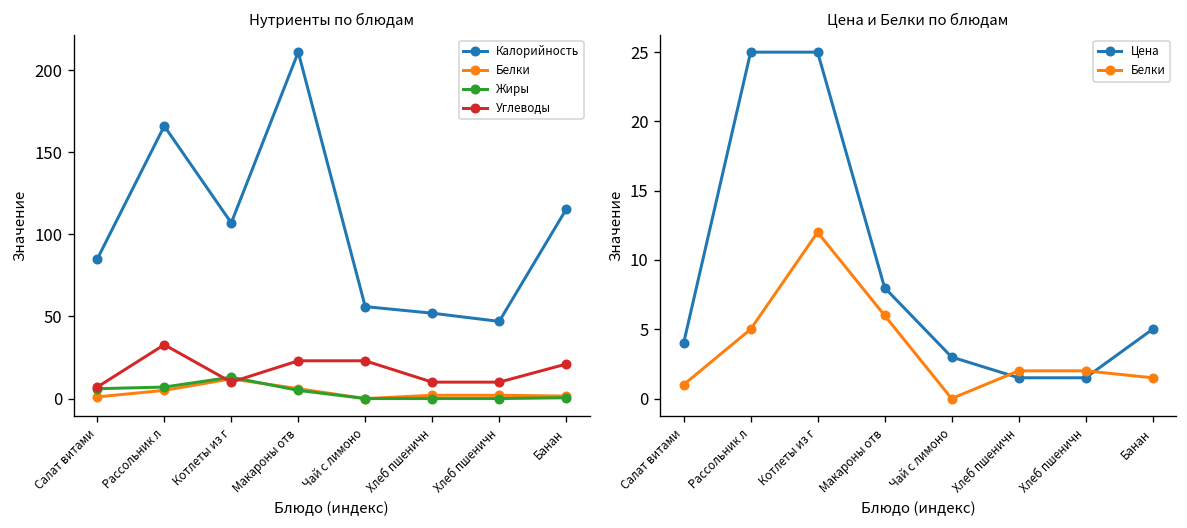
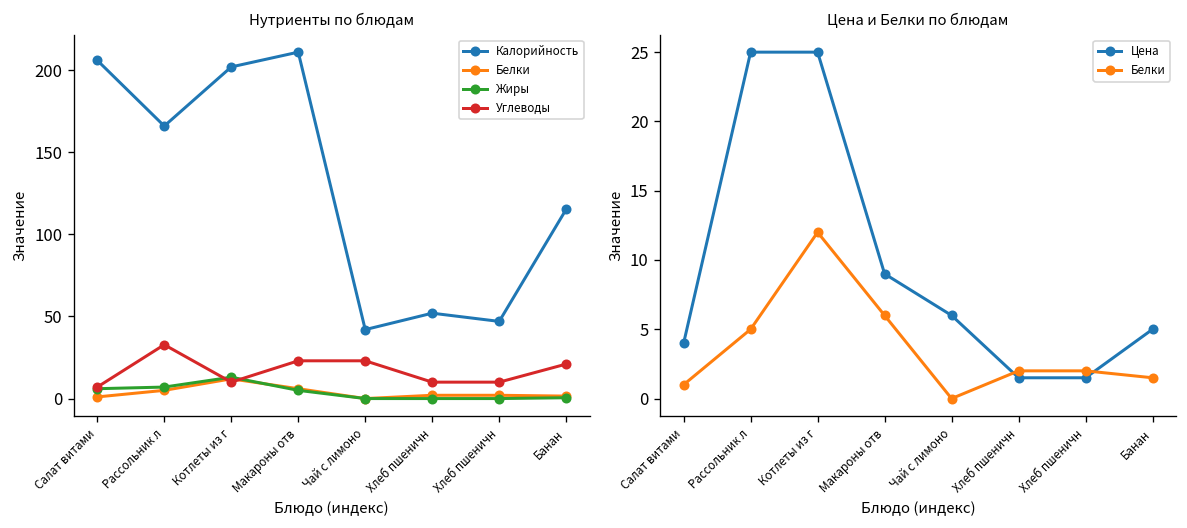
  {
    "Нутриенты по блюдам": {
      "Калорийность": {
-       "Салат витами": 85,
+       "Салат витами": 206,
        "Рассольник л": 166,
-       "Котлеты из г": 107,
+       "Котлеты из г": 202,
        "Макароны отв": 211,
-       "Чай с лимоно": 56,
+       "Чай с лимоно": 42,
        "Банан": 115
      },
      "Белки": {
        "Салат витами": 1,
        "Рассольник л": 5
      },
      "Жиры": {
        "Рассольник л": 7
      },
      "Углеводы": {
        "Рассольник л": 33,
        "Котлеты из г": 10,
        "Макароны отв": 23,
        "Чай с лимоно": 23,
        "Банан": 21
      }
    },
    "Цена и Белки по блюдам": {
      "Цена": {
        "Салат витами": 4,
        "Рассольник л": 25,
        "Котлеты из г": 25,
-       "Макароны отв": 8,
-       "Чай с лимоно": 3,
+       "Макароны отв": 9,
+       "Чай с лимоно": 6,
        "Банан": 5
      },
      "Белки": {
        "Салат витами": 1,
        "Рассольник л": 5,
        "Котлеты из г": 12,
        "Макароны отв": 6,
        "Чай с лимоно": 0,
        "Банан": 1.5
      }
    }
  }
